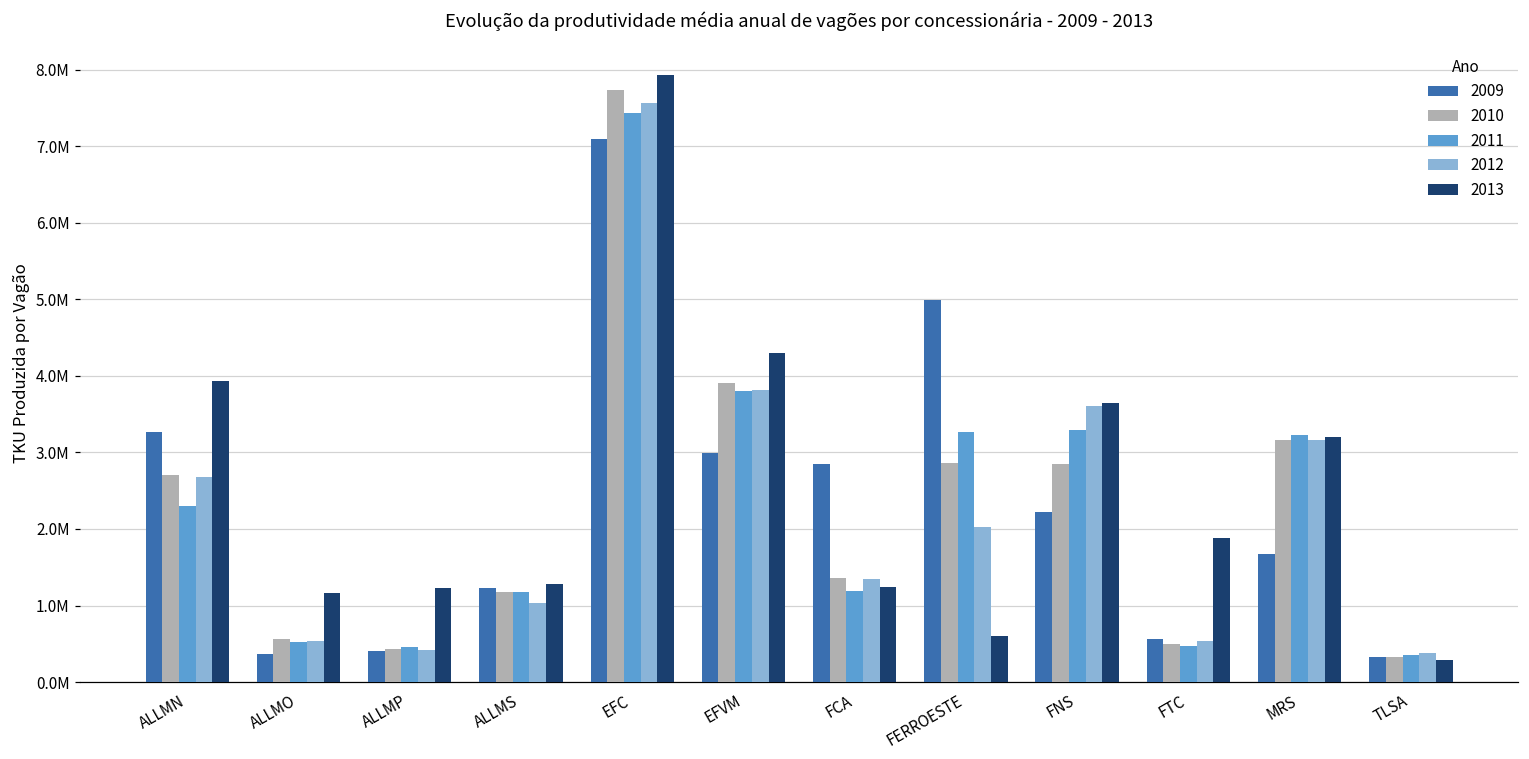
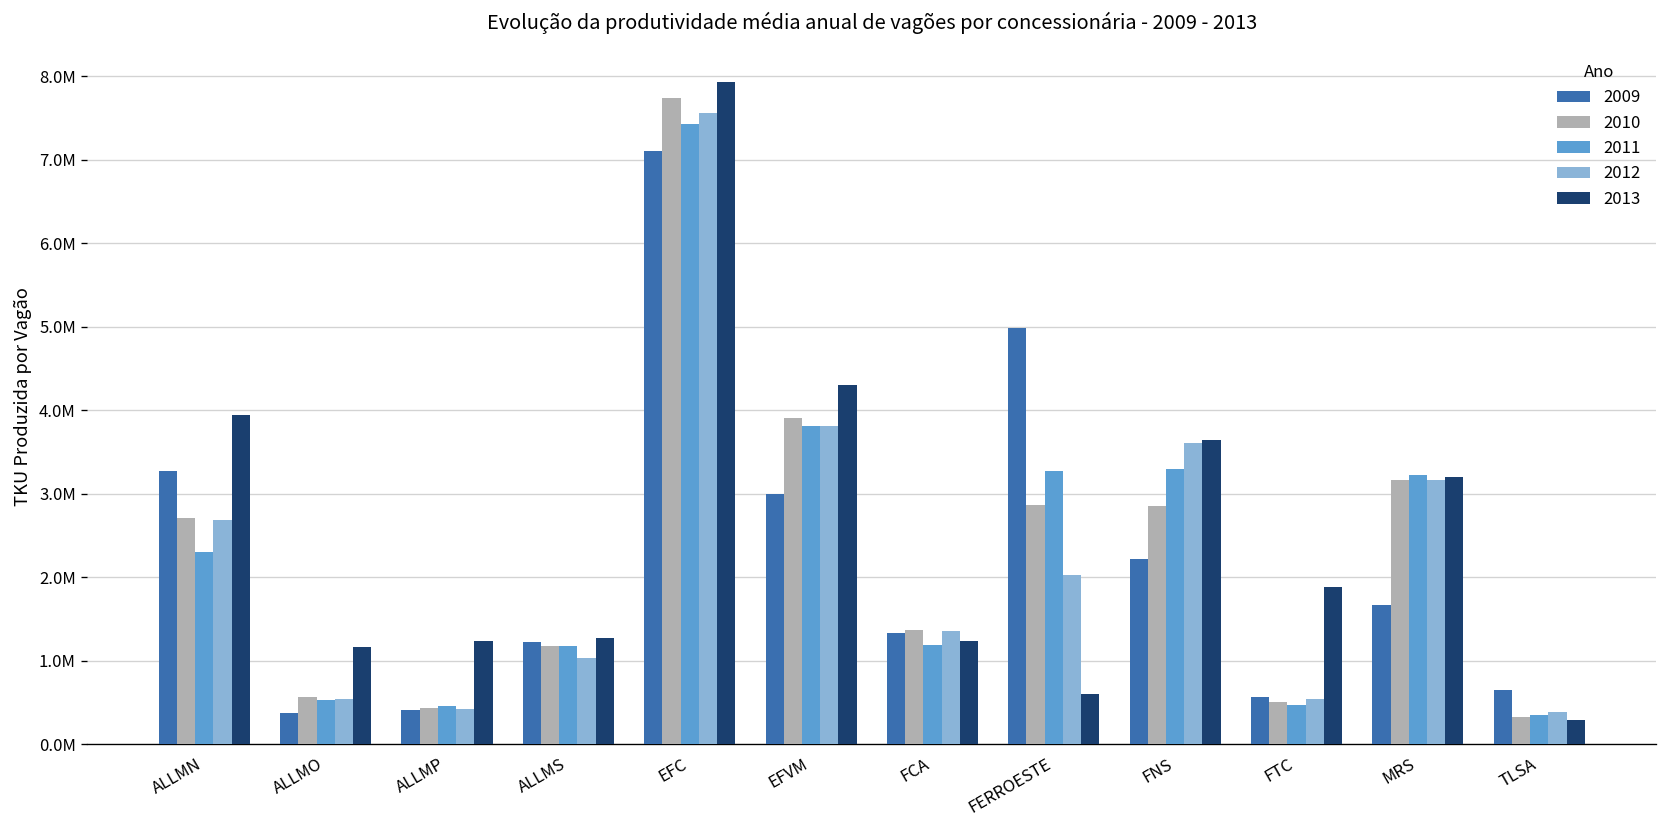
  {
    "2009": {
      "ALLMN": 3300000,
      "ALLMO": 400000,
      "ALLMP": 400000,
      "ALLMS": 1200000,
      "EFC": 7100000,
      "EFVM": 3000000,
-     "FCA": 2900000,
+     "FCA": 1300000,
      "FERROESTE": 5000000,
      "FNS": 2200000,
      "FTC": 600000,
      "MRS": 1700000,
-     "TLSA": 300000
+     "TLSA": 600000
    },
    "2013": {
      "ALLMN": 3900000,
      "ALLMO": 1200000,
      "ALLMP": 1200000,
      "ALLMS": 1300000,
      "EFC": 7900000,
      "EFVM": 4300000,
      "FCA": 1200000,
      "FERROESTE": 600000,
      "FNS": 3600000,
      "FTC": 1900000,
      "MRS": 3200000,
      "TLSA": 300000
    }
  }
